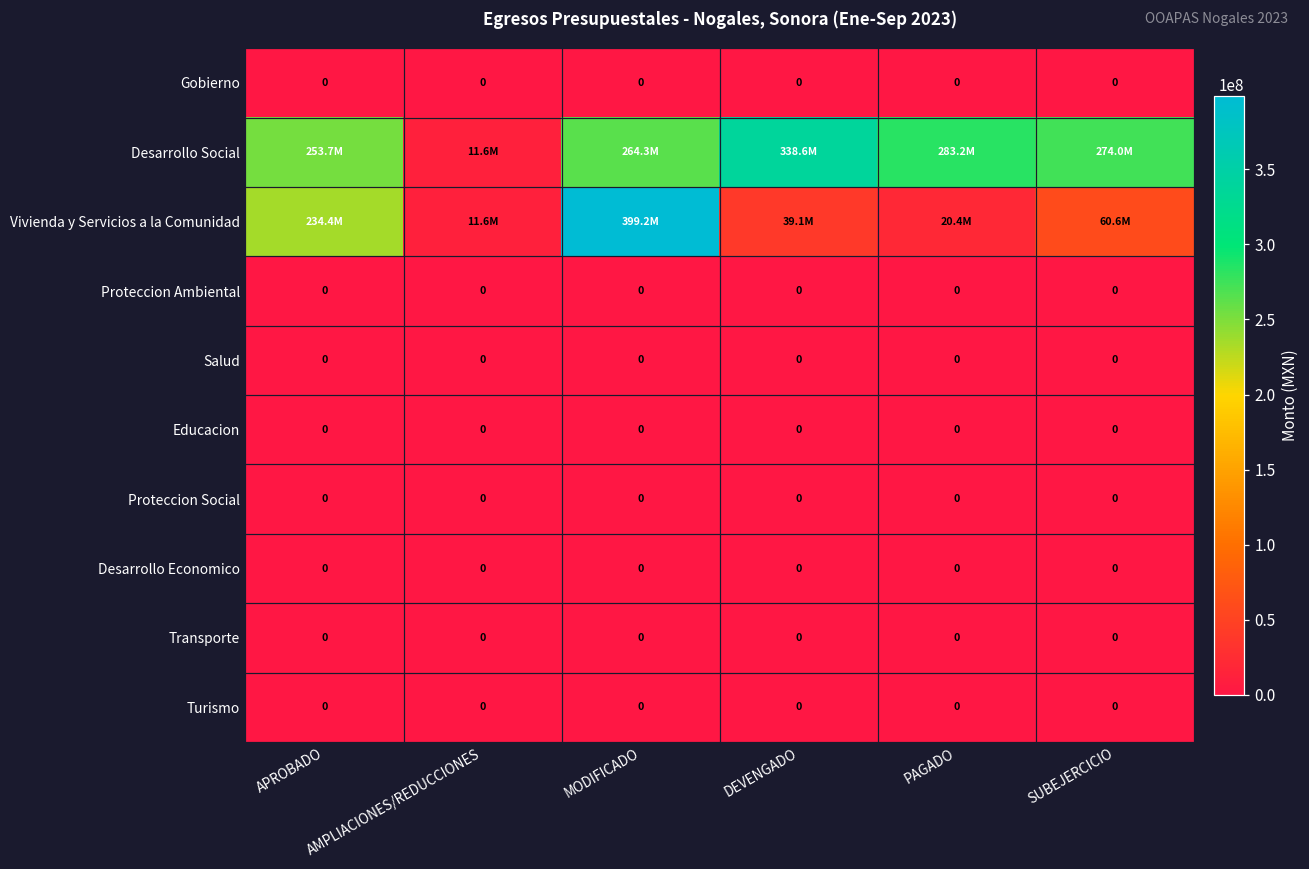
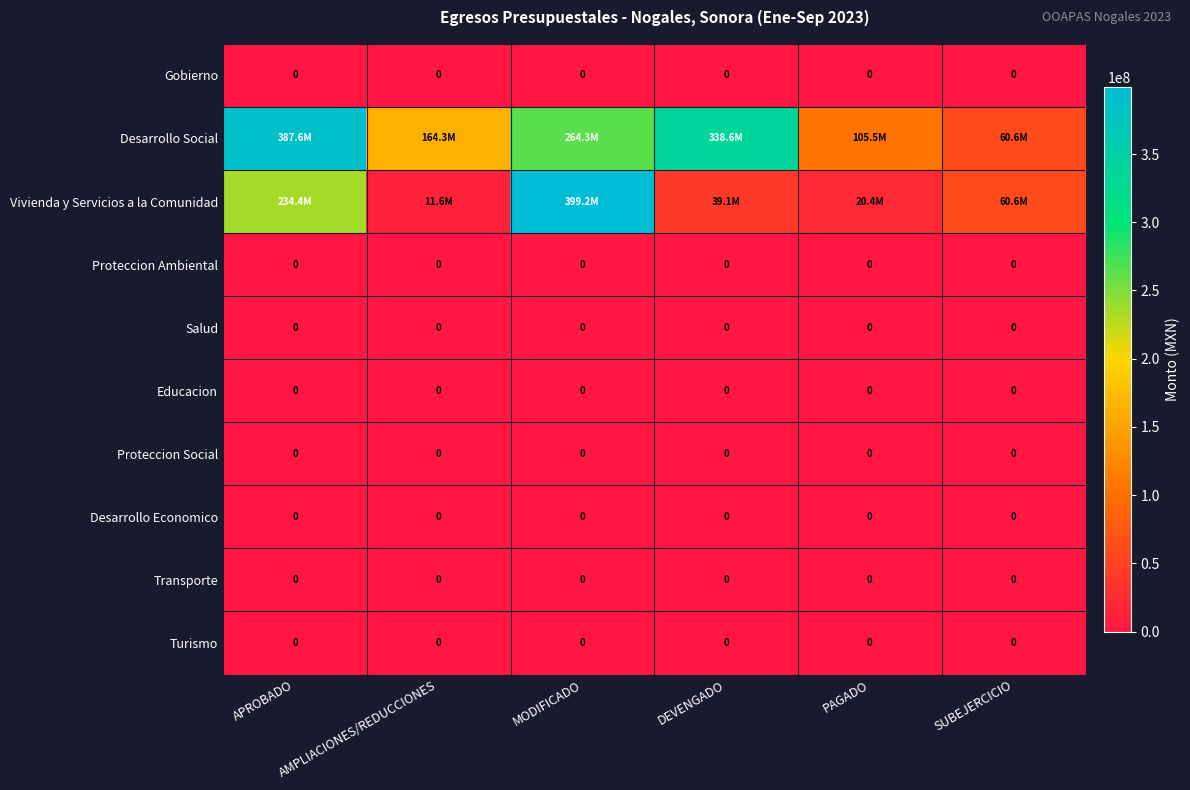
  {
    "Gobierno": {
      "APROBADO": "0",
      "AMPLIACIONES/REDUCCIONES": "0",
      "MODIFICADO": "0",
      "DEVENGADO": "0",
      "PAGADO": "0",
      "SUBEJERCICIO": "0"
    },
    "Desarrollo Social": {
-     "APROBADO": "253.7M",
-     "AMPLIACIONES/REDUCCIONES": "11.6M",
+     "APROBADO": "387.6M",
+     "AMPLIACIONES/REDUCCIONES": "164.3M",
      "MODIFICADO": "264.3M",
      "DEVENGADO": "338.6M",
-     "PAGADO": "283.2M",
-     "SUBEJERCICIO": "274.0M"
+     "PAGADO": "105.5M",
+     "SUBEJERCICIO": "60.6M"
    },
    "Vivienda y Servicios a la Comunidad": {
      "APROBADO": "234.4M",
      "AMPLIACIONES/REDUCCIONES": "11.6M",
      "MODIFICADO": "399.2M",
      "DEVENGADO": "39.1M",
      "PAGADO": "20.4M",
      "SUBEJERCICIO": "60.6M"
    },
    "Proteccion Ambiental": {
      "APROBADO": "0",
      "AMPLIACIONES/REDUCCIONES": "0",
      "MODIFICADO": "0",
      "DEVENGADO": "0",
      "PAGADO": "0",
      "SUBEJERCICIO": "0"
    },
    "Salud": {
      "APROBADO": "0",
      "AMPLIACIONES/REDUCCIONES": "0",
      "MODIFICADO": "0",
      "DEVENGADO": "0",
      "PAGADO": "0",
      "SUBEJERCICIO": "0"
    },
    "Educacion": {
      "APROBADO": "0",
      "AMPLIACIONES/REDUCCIONES": "0",
      "MODIFICADO": "0",
      "DEVENGADO": "0",
      "PAGADO": "0",
      "SUBEJERCICIO": "0"
    },
    "Proteccion Social": {
      "APROBADO": "0",
      "AMPLIACIONES/REDUCCIONES": "0",
      "MODIFICADO": "0",
      "DEVENGADO": "0",
      "PAGADO": "0",
      "SUBEJERCICIO": "0"
    },
    "Desarrollo Economico": {
      "APROBADO": "0",
      "AMPLIACIONES/REDUCCIONES": "0",
      "MODIFICADO": "0",
      "DEVENGADO": "0",
      "PAGADO": "0",
      "SUBEJERCICIO": "0"
    },
    "Transporte": {
      "APROBADO": "0",
      "AMPLIACIONES/REDUCCIONES": "0",
      "MODIFICADO": "0",
      "DEVENGADO": "0",
      "PAGADO": "0",
      "SUBEJERCICIO": "0"
    },
    "Turismo": {
      "APROBADO": "0",
      "AMPLIACIONES/REDUCCIONES": "0",
      "MODIFICADO": "0",
      "DEVENGADO": "0",
      "PAGADO": "0",
      "SUBEJERCICIO": "0"
    }
  }
